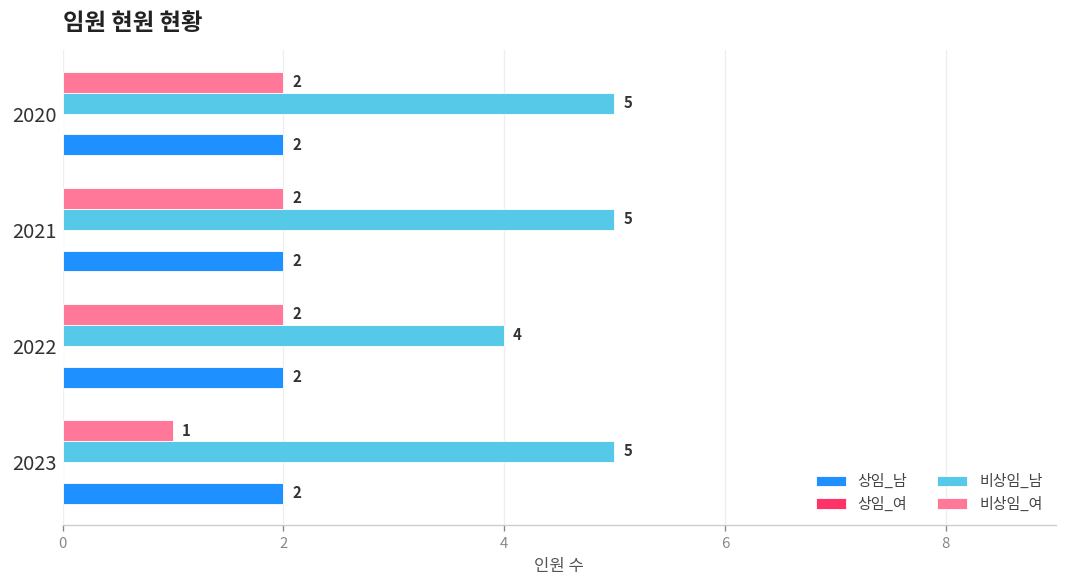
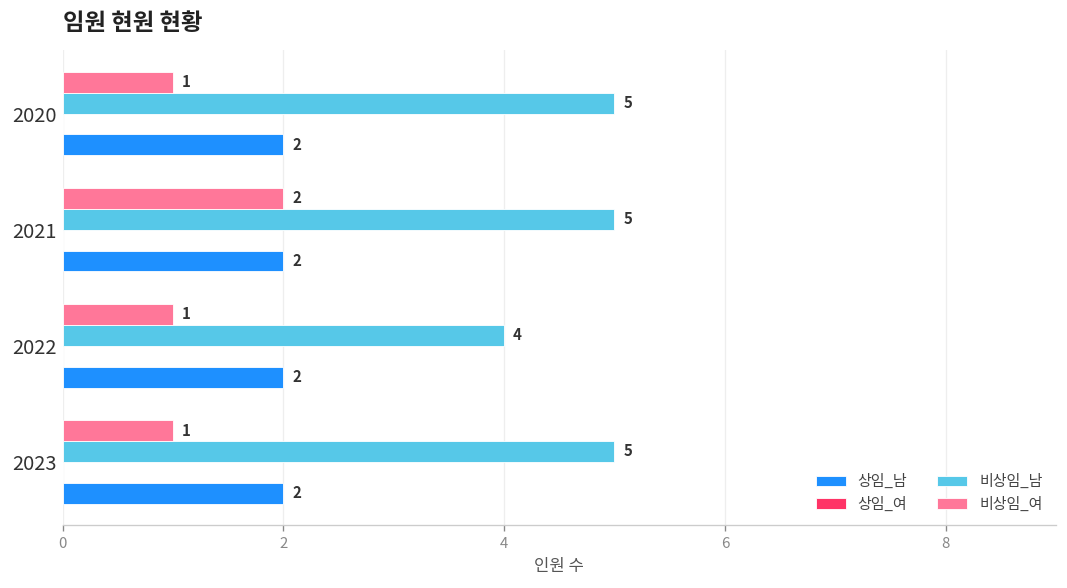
  {
    "상임_남": {
      "2020": 2,
      "2021": 2,
      "2022": 2,
      "2023": 2
    },
    "상임_여": {
      "2020": 0.0,
      "2021": 0.0,
      "2022": 0.0,
      "2023": 0.0
    },
    "비상임_남": {
      "2020": 5,
      "2021": 5,
      "2022": 4,
      "2023": 5
    },
    "비상임_여": {
-     "2020": 2,
+     "2020": 1,
      "2021": 2,
-     "2022": 2,
+     "2022": 1,
      "2023": 1
    }
  }
